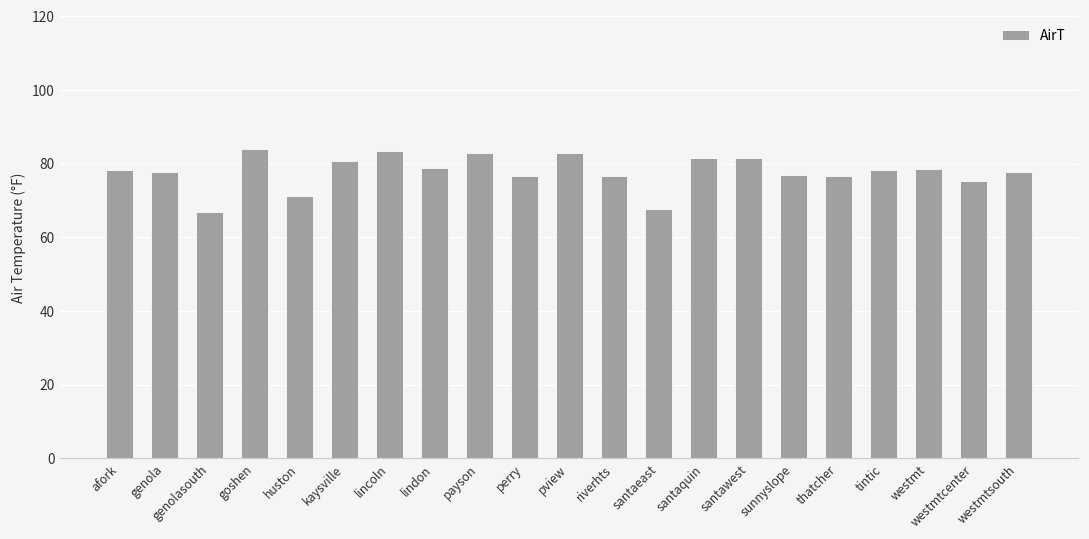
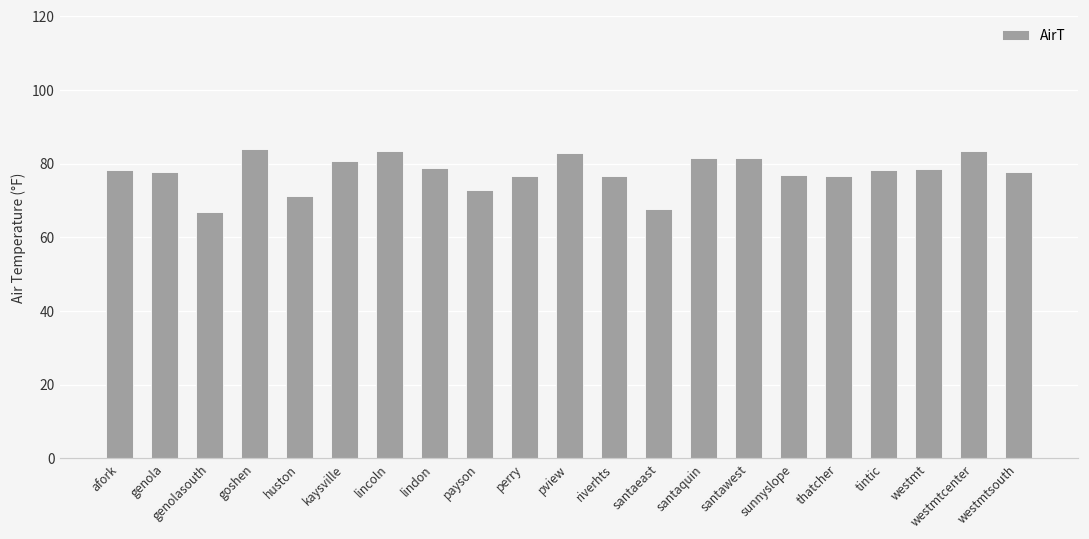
  {
    "afork": 78,
    "genola": 78,
    "genolasouth": 67,
    "goshen": 84,
    "huston": 71,
    "kaysville": 81,
    "lincoln": 84,
    "lindon": 79,
-   "payson": 83,
+   "payson": 73,
    "perry": 77,
    "pview": 83,
    "riverhts": 77,
    "santaeast": 68,
    "santaquin": 82,
    "santawest": 82,
    "sunnyslope": 77,
    "thatcher": 77,
    "tintic": 78,
    "westmt": 79,
-   "westmtcenter": 75,
+   "westmtcenter": 83,
    "westmtsouth": 78
  }
